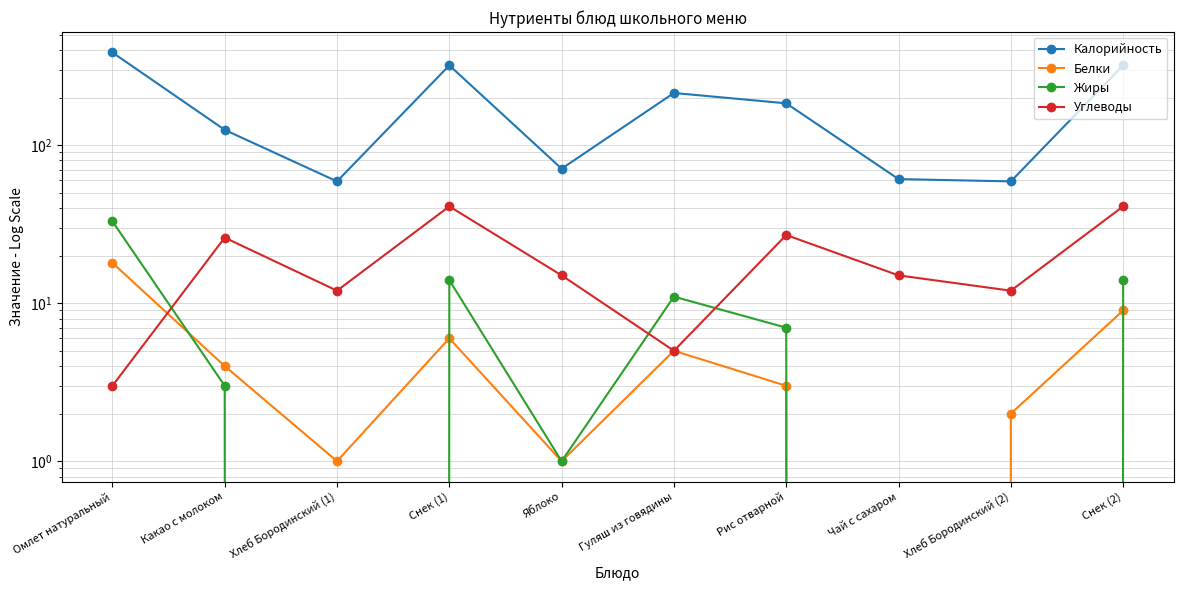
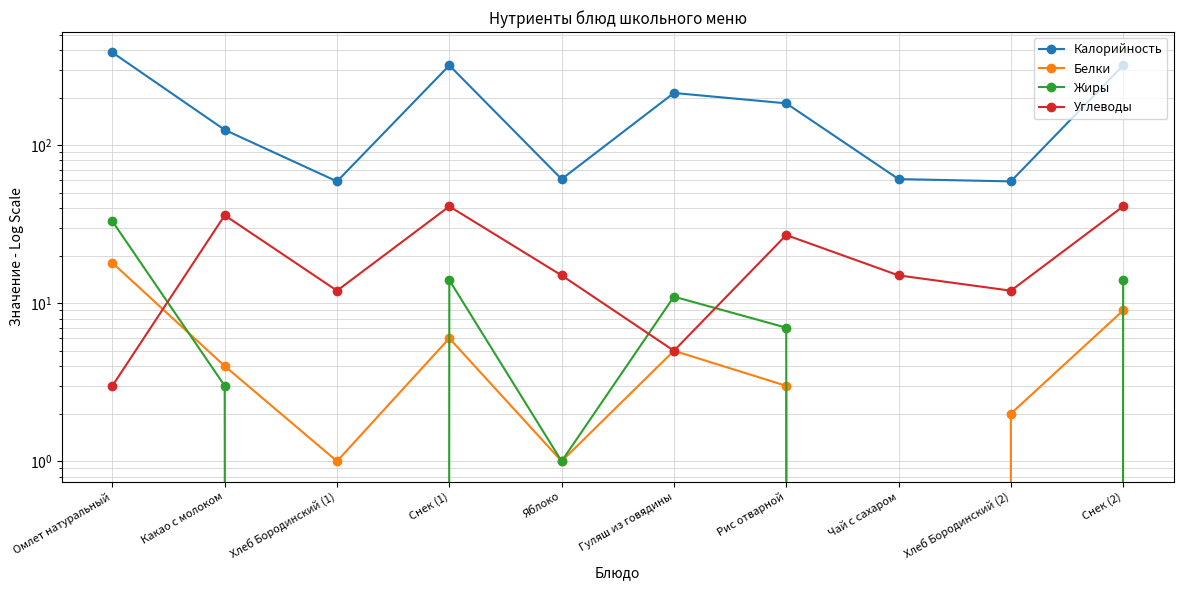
  {
    "Калорийность": {
      "Омлет натуральный": 390,
      "Какао с молоком": 130,
      "Хлеб Бородинский (1)": 59,
      "Снек (1)": 320,
-     "Яблоко": 70,
+     "Яблоко": 61,
      "Гуляш из говядины": 210,
      "Рис отварной": 180,
      "Чай с сахаром": 61,
      "Хлеб Бородинский (2)": 59
    },
    "Белки": {
      "Омлет натуральный": 18,
      "Какао с молоком": 4,
      "Хлеб Бородинский (1)": 1,
      "Снек (1)": 6,
      "Рис отварной": 3,
      "Хлеб Бородинский (2)": 2,
      "Снек (2)": 9
    },
    "Жиры": {
      "Омлет натуральный": 33,
      "Какао с молоком": 3,
      "Снек (1)": 14,
      "Гуляш из говядины": 11,
      "Рис отварной": 7,
      "Снек (2)": 14
    },
    "Углеводы": {
      "Омлет натуральный": 3,
-     "Какао с молоком": 26,
+     "Какао с молоком": 36,
      "Хлеб Бородинский (1)": 12,
      "Снек (1)": 41,
      "Яблоко": 15,
      "Рис отварной": 27,
      "Чай с сахаром": 15,
      "Хлеб Бородинский (2)": 12,
      "Снек (2)": 41
    }
  }
